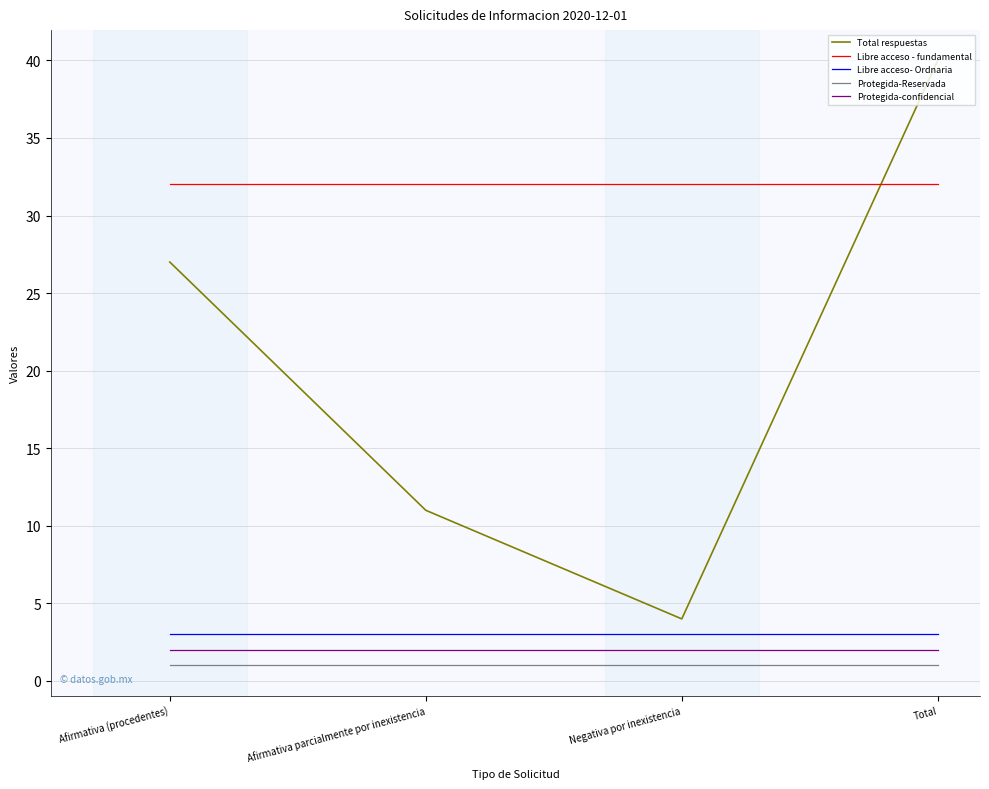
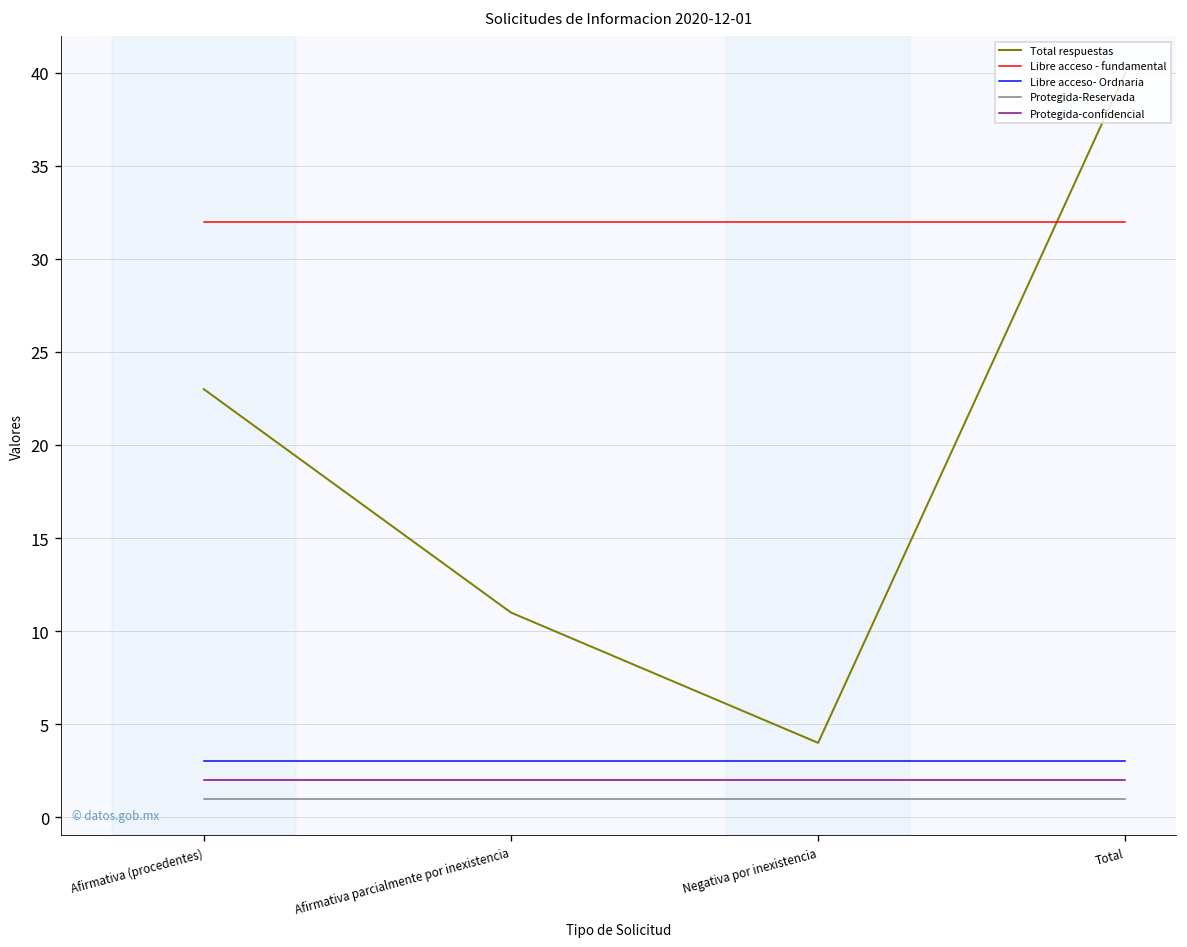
  {
    "Total respuestas": {
-     "Afirmativa (procedentes)": 27,
+     "Afirmativa (procedentes)": 23,
      "Afirmativa parcialmente por inexistencia": 11,
      "Negativa por inexistencia": 4
    },
    "Libre acceso - fundamental": {
      "Afirmativa (procedentes)": 32,
      "Afirmativa parcialmente por inexistencia": 32,
      "Negativa por inexistencia": 32,
      "Total": 32
    },
    "Libre acceso- Ordnaria": {
      "Afirmativa (procedentes)": 3,
      "Afirmativa parcialmente por inexistencia": 3,
      "Negativa por inexistencia": 3,
      "Total": 3
    },
    "Protegida-Reservada": {
      "Afirmativa (procedentes)": 1,
      "Afirmativa parcialmente por inexistencia": 1,
      "Negativa por inexistencia": 1,
      "Total": 1
    },
    "Protegida-confidencial": {
      "Afirmativa (procedentes)": 2,
      "Afirmativa parcialmente por inexistencia": 2,
      "Negativa por inexistencia": 2,
      "Total": 2
    }
  }
